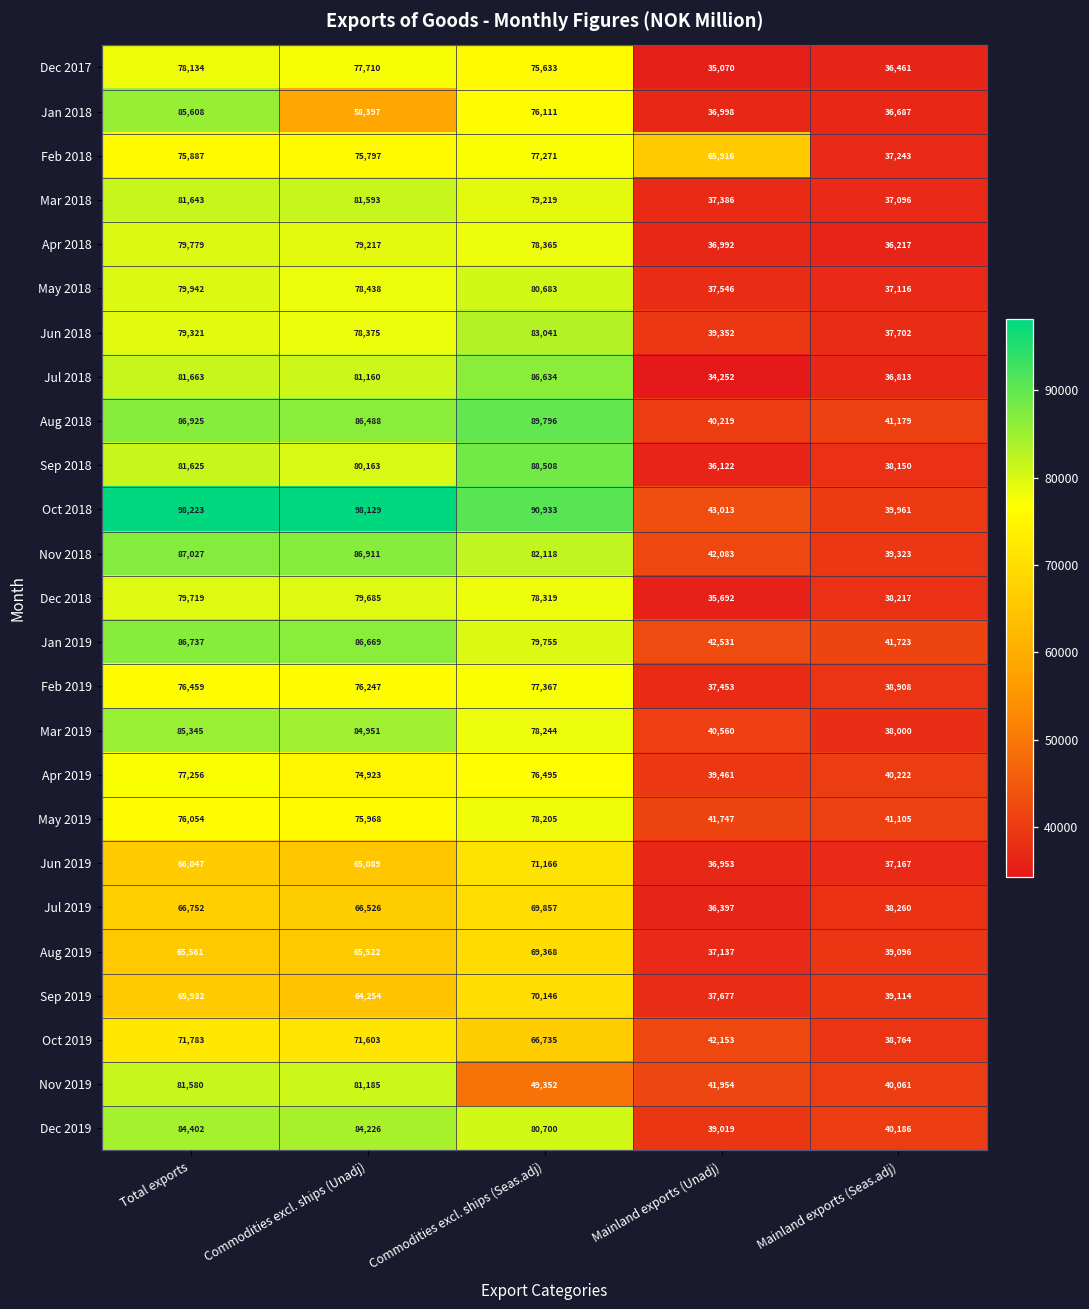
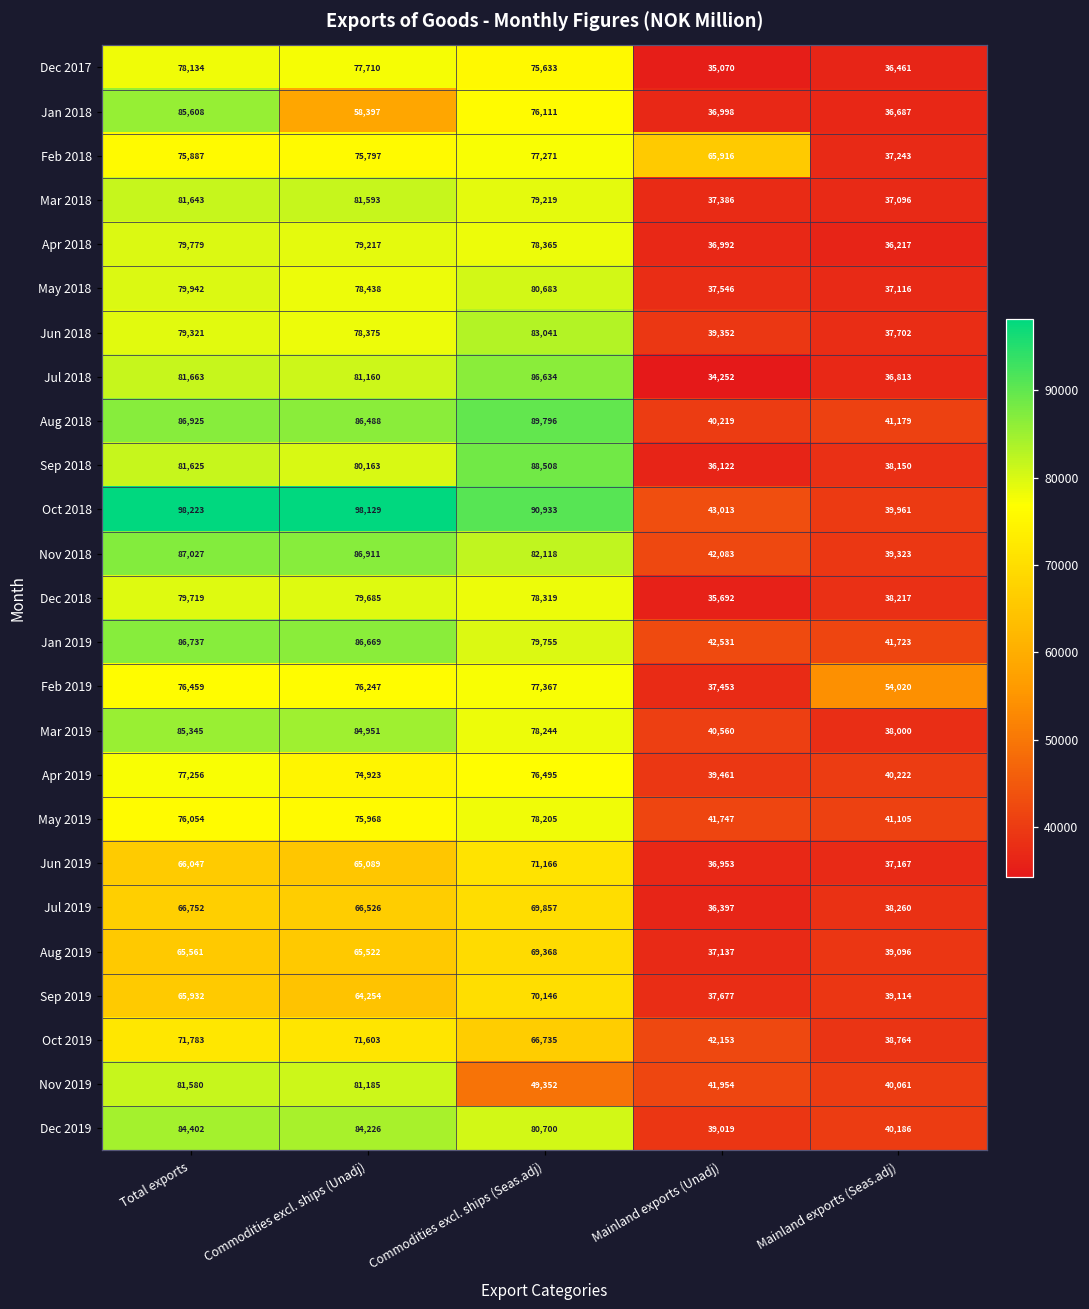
  {
    "Dec 2017": {
      "Total exports": "78,134",
      "Commodities excl. ships (Unadj)": "77,710",
      "Commodities excl. ships (Seas.adj)": "75,633",
      "Mainland exports (Unadj)": "35,070",
      "Mainland exports (Seas.adj)": "36,461"
    },
    "Jan 2018": {
      "Total exports": "85,608",
      "Commodities excl. ships (Unadj)": "58,397",
      "Commodities excl. ships (Seas.adj)": "76,111",
      "Mainland exports (Unadj)": "36,998",
      "Mainland exports (Seas.adj)": "36,687"
    },
    "Feb 2018": {
      "Total exports": "75,887",
      "Commodities excl. ships (Unadj)": "75,797",
      "Commodities excl. ships (Seas.adj)": "77,271",
      "Mainland exports (Unadj)": "65,916",
      "Mainland exports (Seas.adj)": "37,243"
    },
    "Mar 2018": {
      "Total exports": "81,643",
      "Commodities excl. ships (Unadj)": "81,593",
      "Commodities excl. ships (Seas.adj)": "79,219",
      "Mainland exports (Unadj)": "37,386",
      "Mainland exports (Seas.adj)": "37,096"
    },
    "Apr 2018": {
      "Total exports": "79,779",
      "Commodities excl. ships (Unadj)": "79,217",
      "Commodities excl. ships (Seas.adj)": "78,365",
      "Mainland exports (Unadj)": "36,992",
      "Mainland exports (Seas.adj)": "36,217"
    },
    "May 2018": {
      "Total exports": "79,942",
      "Commodities excl. ships (Unadj)": "78,438",
      "Commodities excl. ships (Seas.adj)": "80,683",
      "Mainland exports (Unadj)": "37,546",
      "Mainland exports (Seas.adj)": "37,116"
    },
    "Jun 2018": {
      "Total exports": "79,321",
      "Commodities excl. ships (Unadj)": "78,375",
      "Commodities excl. ships (Seas.adj)": "83,041",
      "Mainland exports (Unadj)": "39,352",
      "Mainland exports (Seas.adj)": "37,702"
    },
    "Jul 2018": {
      "Total exports": "81,663",
      "Commodities excl. ships (Unadj)": "81,160",
      "Commodities excl. ships (Seas.adj)": "86,634",
      "Mainland exports (Unadj)": "34,252",
      "Mainland exports (Seas.adj)": "36,813"
    },
    "Aug 2018": {
      "Total exports": "86,925",
      "Commodities excl. ships (Unadj)": "86,488",
      "Commodities excl. ships (Seas.adj)": "89,796",
      "Mainland exports (Unadj)": "40,219",
      "Mainland exports (Seas.adj)": "41,179"
    },
    "Sep 2018": {
      "Total exports": "81,625",
      "Commodities excl. ships (Unadj)": "80,163",
      "Commodities excl. ships (Seas.adj)": "88,508",
      "Mainland exports (Unadj)": "36,122",
      "Mainland exports (Seas.adj)": "38,150"
    },
    "Oct 2018": {
      "Total exports": "98,223",
      "Commodities excl. ships (Unadj)": "98,129",
      "Commodities excl. ships (Seas.adj)": "90,933",
      "Mainland exports (Unadj)": "43,013",
      "Mainland exports (Seas.adj)": "39,961"
    },
    "Nov 2018": {
      "Total exports": "87,027",
      "Commodities excl. ships (Unadj)": "86,911",
      "Commodities excl. ships (Seas.adj)": "82,118",
      "Mainland exports (Unadj)": "42,083",
      "Mainland exports (Seas.adj)": "39,323"
    },
    "Dec 2018": {
      "Total exports": "79,719",
      "Commodities excl. ships (Unadj)": "79,685",
      "Commodities excl. ships (Seas.adj)": "78,319",
      "Mainland exports (Unadj)": "35,692",
      "Mainland exports (Seas.adj)": "38,217"
    },
    "Jan 2019": {
      "Total exports": "86,737",
      "Commodities excl. ships (Unadj)": "86,669",
      "Commodities excl. ships (Seas.adj)": "79,755",
      "Mainland exports (Unadj)": "42,531",
      "Mainland exports (Seas.adj)": "41,723"
    },
    "Feb 2019": {
      "Total exports": "76,459",
      "Commodities excl. ships (Unadj)": "76,247",
      "Commodities excl. ships (Seas.adj)": "77,367",
      "Mainland exports (Unadj)": "37,453",
-     "Mainland exports (Seas.adj)": "38,908"
+     "Mainland exports (Seas.adj)": "54,020"
    },
    "Mar 2019": {
      "Total exports": "85,345",
      "Commodities excl. ships (Unadj)": "84,951",
      "Commodities excl. ships (Seas.adj)": "78,244",
      "Mainland exports (Unadj)": "40,560",
      "Mainland exports (Seas.adj)": "38,000"
    },
    "Apr 2019": {
      "Total exports": "77,256",
      "Commodities excl. ships (Unadj)": "74,923",
      "Commodities excl. ships (Seas.adj)": "76,495",
      "Mainland exports (Unadj)": "39,461",
      "Mainland exports (Seas.adj)": "40,222"
    },
    "May 2019": {
      "Total exports": "76,054",
      "Commodities excl. ships (Unadj)": "75,968",
      "Commodities excl. ships (Seas.adj)": "78,205",
      "Mainland exports (Unadj)": "41,747",
      "Mainland exports (Seas.adj)": "41,105"
    },
    "Jun 2019": {
      "Total exports": "66,047",
      "Commodities excl. ships (Unadj)": "65,089",
      "Commodities excl. ships (Seas.adj)": "71,166",
      "Mainland exports (Unadj)": "36,953",
      "Mainland exports (Seas.adj)": "37,167"
    },
    "Jul 2019": {
      "Total exports": "66,752",
      "Commodities excl. ships (Unadj)": "66,526",
      "Commodities excl. ships (Seas.adj)": "69,857",
      "Mainland exports (Unadj)": "36,397",
      "Mainland exports (Seas.adj)": "38,260"
    },
    "Aug 2019": {
      "Total exports": "65,561",
      "Commodities excl. ships (Unadj)": "65,522",
      "Commodities excl. ships (Seas.adj)": "69,368",
      "Mainland exports (Unadj)": "37,137",
      "Mainland exports (Seas.adj)": "39,096"
    },
    "Sep 2019": {
      "Total exports": "65,932",
      "Commodities excl. ships (Unadj)": "64,254",
      "Commodities excl. ships (Seas.adj)": "70,146",
      "Mainland exports (Unadj)": "37,677",
      "Mainland exports (Seas.adj)": "39,114"
    },
    "Oct 2019": {
      "Total exports": "71,783",
      "Commodities excl. ships (Unadj)": "71,603",
      "Commodities excl. ships (Seas.adj)": "66,735",
      "Mainland exports (Unadj)": "42,153",
      "Mainland exports (Seas.adj)": "38,764"
    },
    "Nov 2019": {
      "Total exports": "81,580",
      "Commodities excl. ships (Unadj)": "81,185",
      "Commodities excl. ships (Seas.adj)": "49,352",
      "Mainland exports (Unadj)": "41,954",
      "Mainland exports (Seas.adj)": "40,061"
    },
    "Dec 2019": {
      "Total exports": "84,402",
      "Commodities excl. ships (Unadj)": "84,226",
      "Commodities excl. ships (Seas.adj)": "80,700",
      "Mainland exports (Unadj)": "39,019",
      "Mainland exports (Seas.adj)": "40,186"
    }
  }
